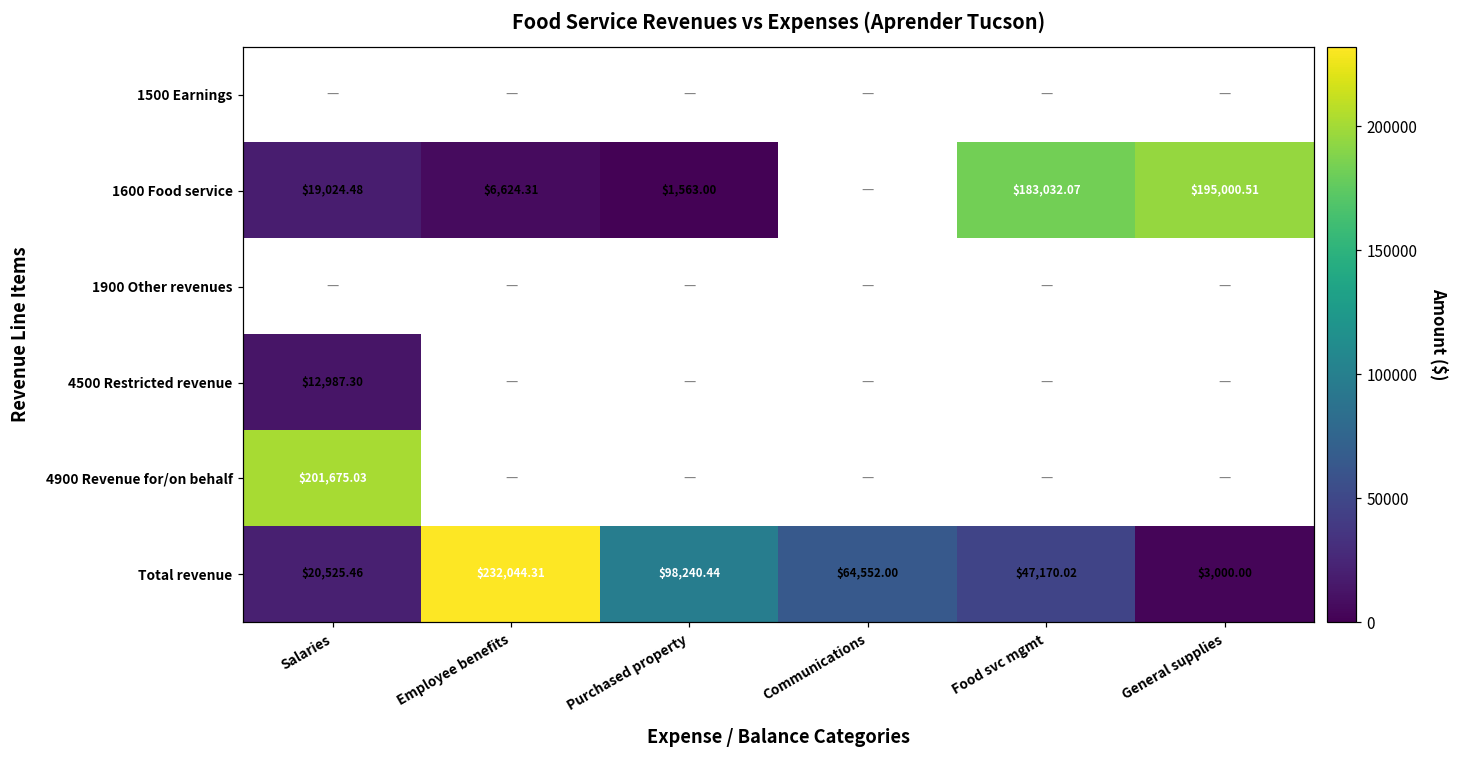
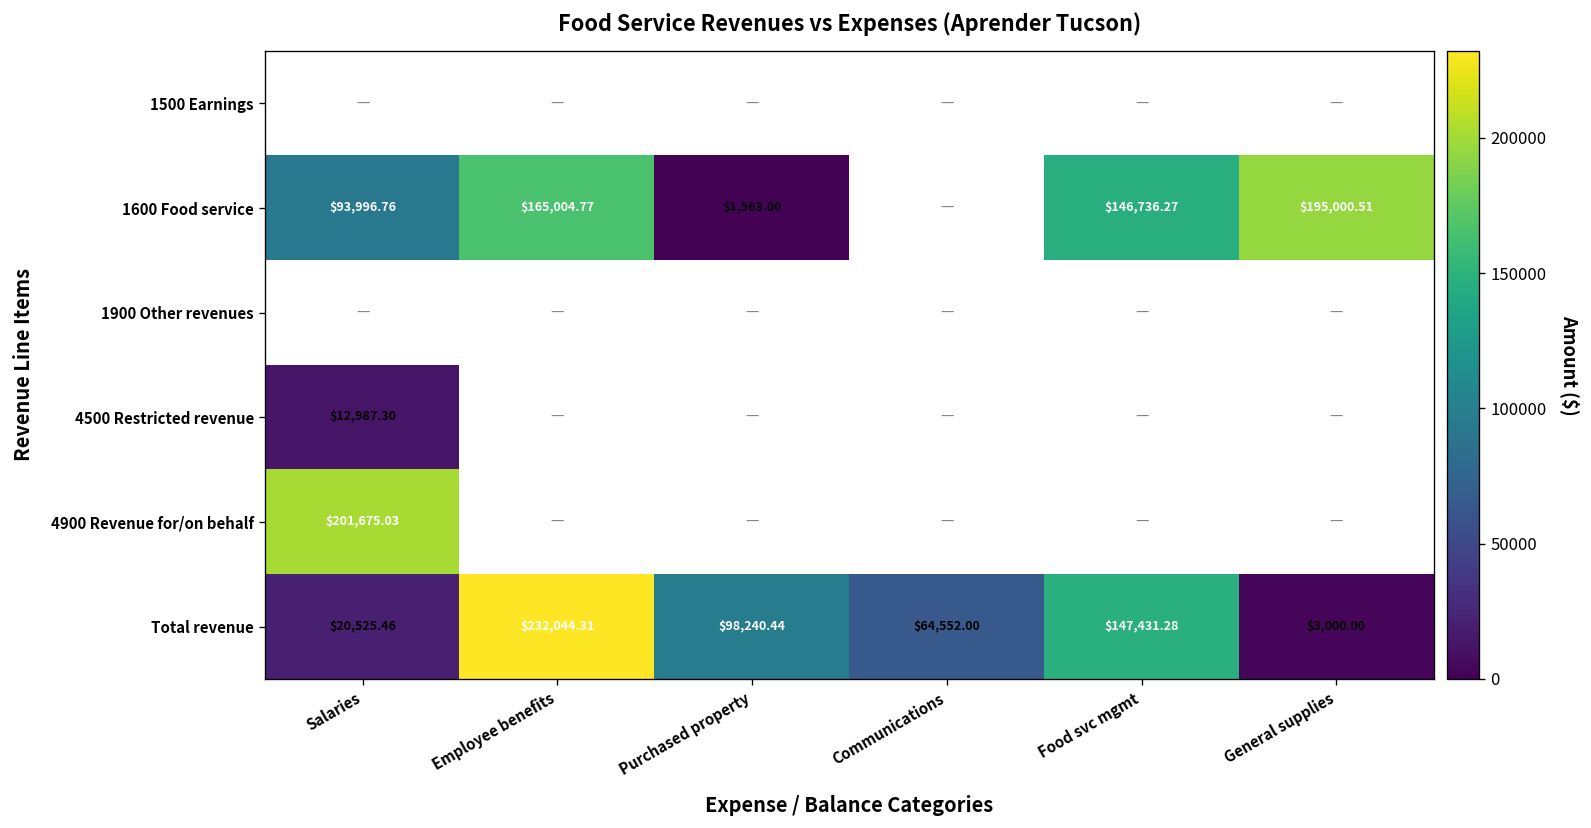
  {
    "1600 Food service": {
-     "Salaries": "$19,024.48",
-     "Employee benefits": "$6,624.31",
+     "Salaries": "$93,996.76",
+     "Employee benefits": "$165,004.77",
      "Purchased property": "$1,563.00",
-     "Food svc mgmt": "$183,032.07",
+     "Food svc mgmt": "$146,736.27",
      "General supplies": "$195,000.51"
    },
    "4500 Restricted revenue": {
      "Salaries": "$12,987.30"
    },
    "4900 Revenue for/on behalf": {
      "Salaries": "$201,675.03"
    },
    "Total revenue": {
      "Salaries": "$20,525.46",
      "Employee benefits": "$232,044.31",
      "Purchased property": "$98,240.44",
      "Communications": "$64,552.00",
-     "Food svc mgmt": "$47,170.02",
+     "Food svc mgmt": "$147,431.28",
      "General supplies": "$3,000.00"
    }
  }
